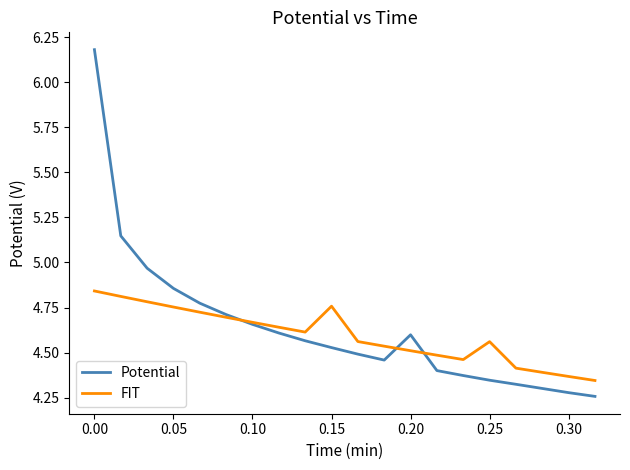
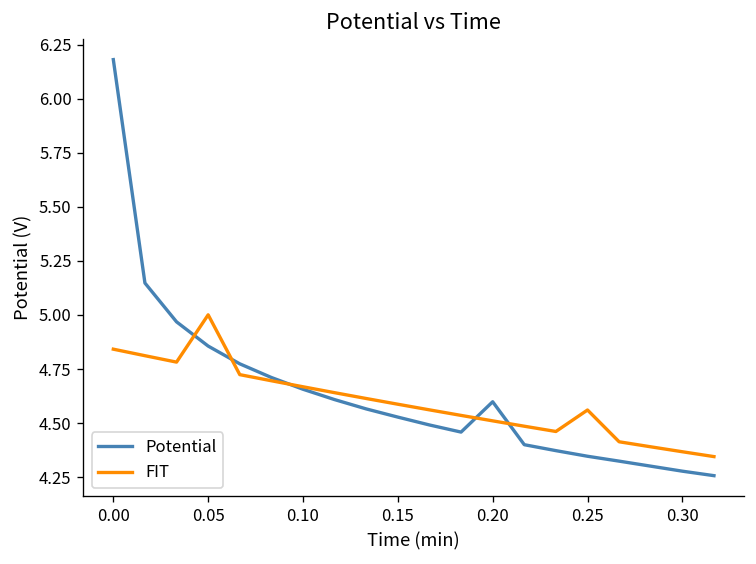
  {
    "Potential": {
      "0.00": 6.18,
      "0.05": 4.86,
      "0.15": 4.53,
      "0.20": 4.60,
      "0.25": 4.35,
      "0.30": 4.28
    },
    "FIT": {
      "0.00": 4.84,
-     "0.05": 4.75,
-     "0.15": 4.76,
+     "0.05": 5.00,
+     "0.15": 4.59,
      "0.20": 4.51,
      "0.25": 4.56,
      "0.30": 4.37
    }
  }
